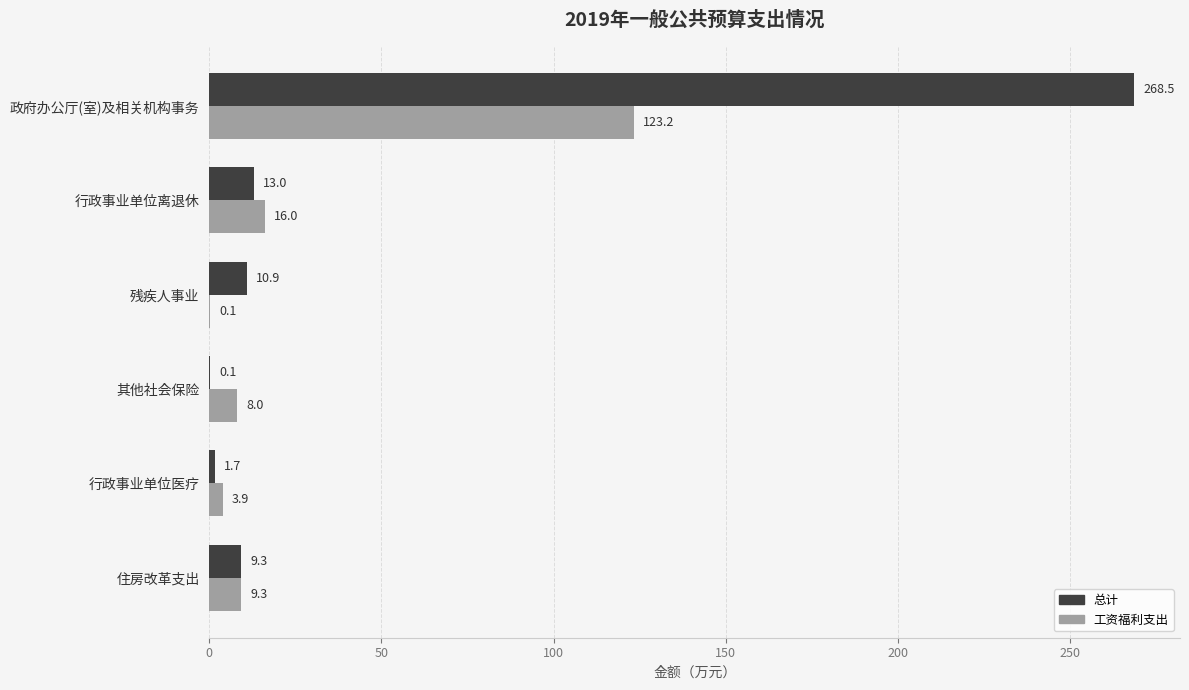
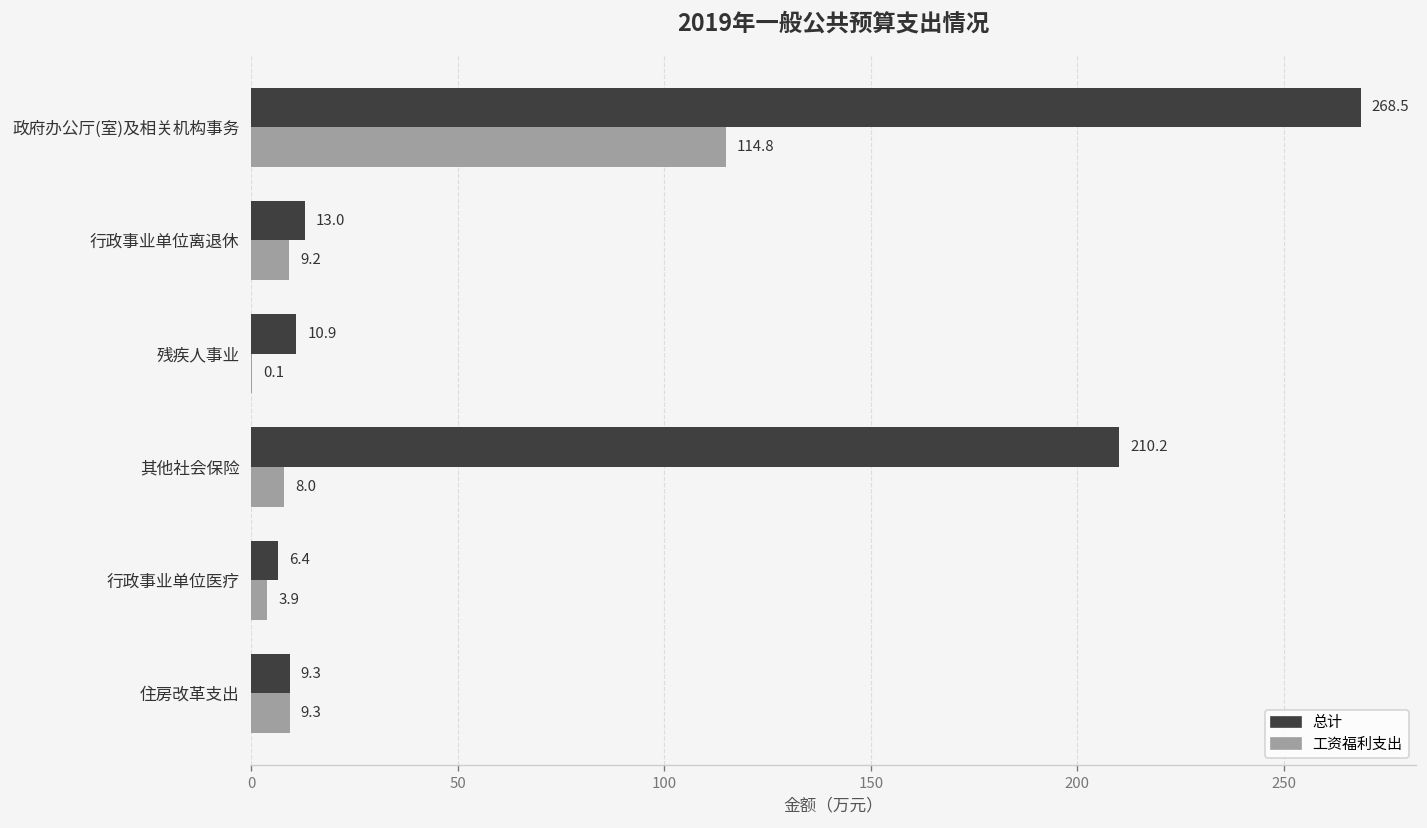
  {
    "总计": {
      "政府办公厅(室)及相关机构事务": 268.5,
      "行政事业单位离退休": 13.0,
      "残疾人事业": 10.9,
-     "其他社会保险": 0.1,
-     "行政事业单位医疗": 1.7,
+     "其他社会保险": 210.2,
+     "行政事业单位医疗": 6.4,
      "住房改革支出": 9.3
    },
    "工资福利支出": {
-     "政府办公厅(室)及相关机构事务": 123.2,
-     "行政事业单位离退休": 16.0,
+     "政府办公厅(室)及相关机构事务": 114.8,
+     "行政事业单位离退休": 9.2,
      "残疾人事业": 0.1,
      "其他社会保险": 8.0,
      "行政事业单位医疗": 3.9,
      "住房改革支出": 9.3
    }
  }
